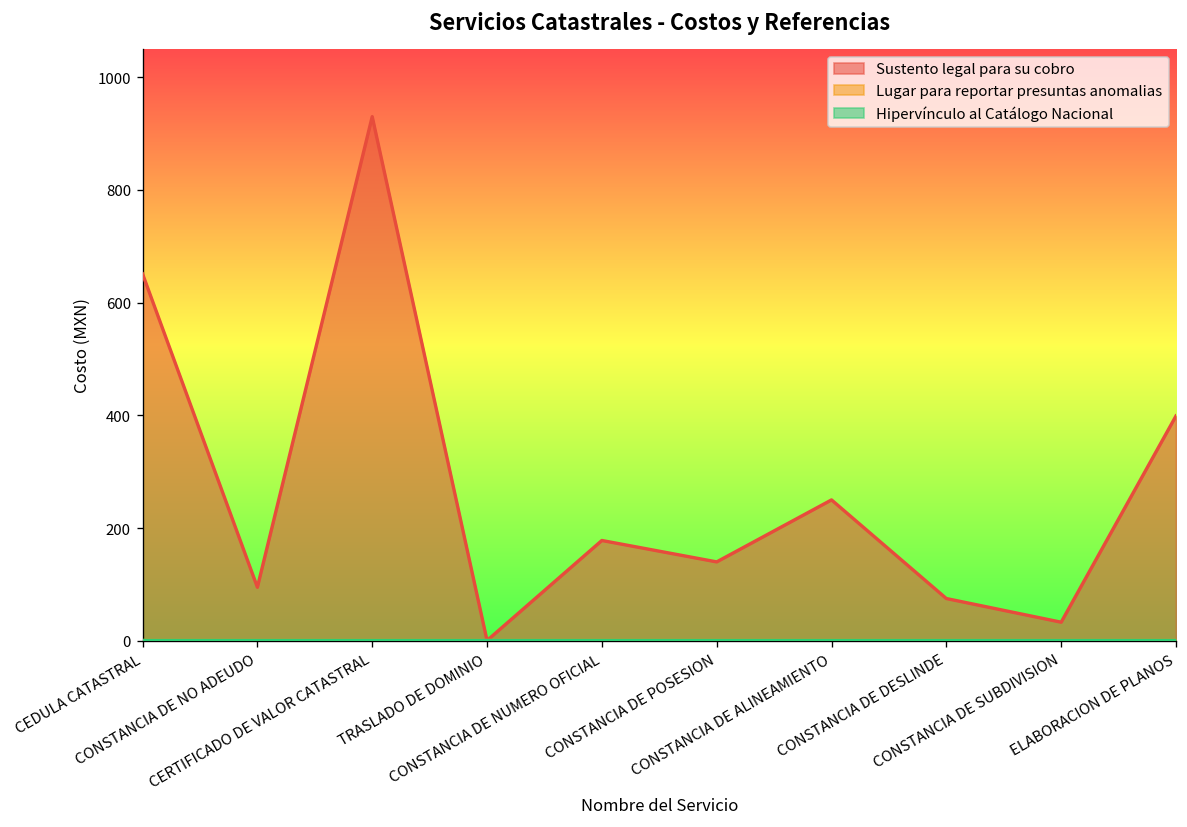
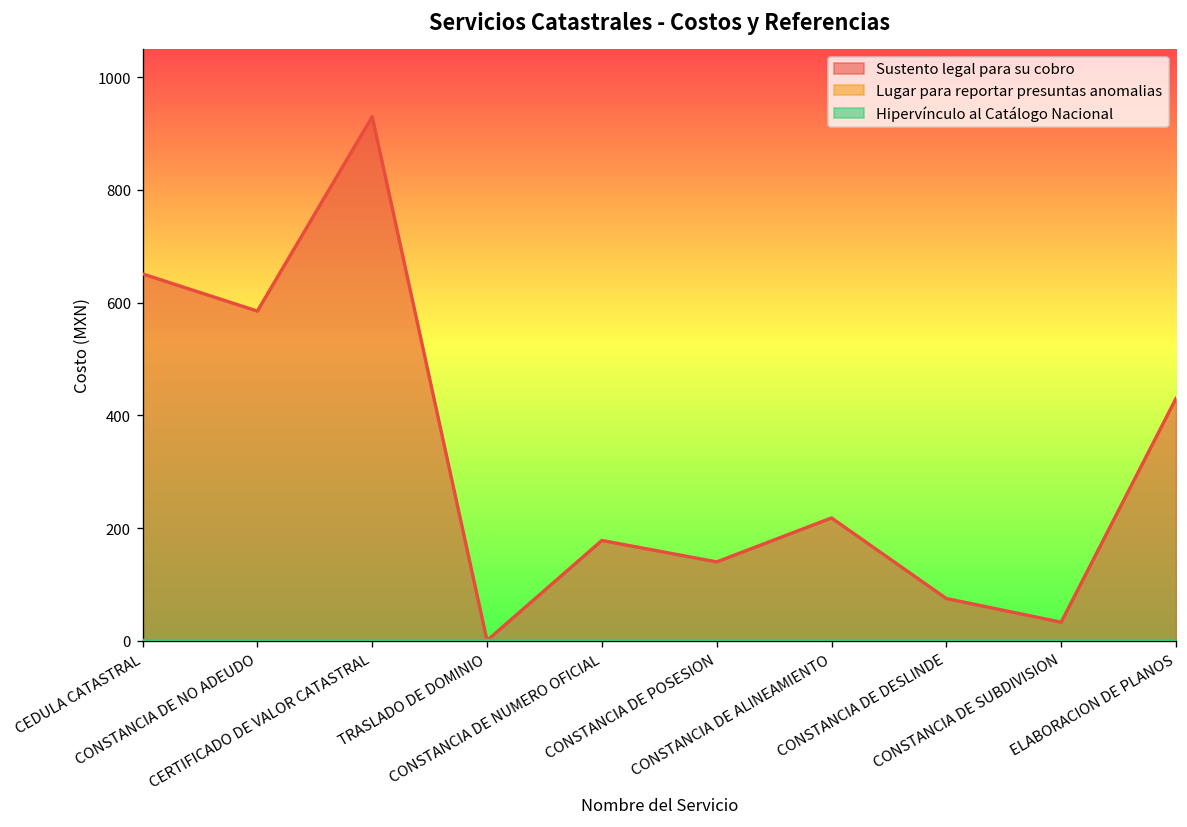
  {
    "Sustento legal para su cobro": {
      "CEDULA CATASTRAL": 650,
-     "CONSTANCIA DE NO ADEUDO": 100,
+     "CONSTANCIA DE NO ADEUDO": 590,
      "CERTIFICADO DE VALOR CATASTRAL": 930,
      "CONSTANCIA DE NUMERO OFICIAL": 180,
      "CONSTANCIA DE POSESION": 140,
-     "CONSTANCIA DE ALINEAMIENTO": 250,
+     "CONSTANCIA DE ALINEAMIENTO": 220,
      "CONSTANCIA DE DESLINDE": 80,
      "CONSTANCIA DE SUBDIVISION": 30,
-     "ELABORACION DE PLANOS": 400
+     "ELABORACION DE PLANOS": 430
    },
    "Hipervínculo al Catálogo Nacional": {
      "CEDULA CATASTRAL": 0,
      "CONSTANCIA DE NO ADEUDO": 0,
      "CERTIFICADO DE VALOR CATASTRAL": 0,
      "CONSTANCIA DE NUMERO OFICIAL": 0,
      "CONSTANCIA DE POSESION": 0,
      "CONSTANCIA DE ALINEAMIENTO": 0,
      "CONSTANCIA DE DESLINDE": 0,
      "CONSTANCIA DE SUBDIVISION": 0,
      "ELABORACION DE PLANOS": 0
    }
  }
